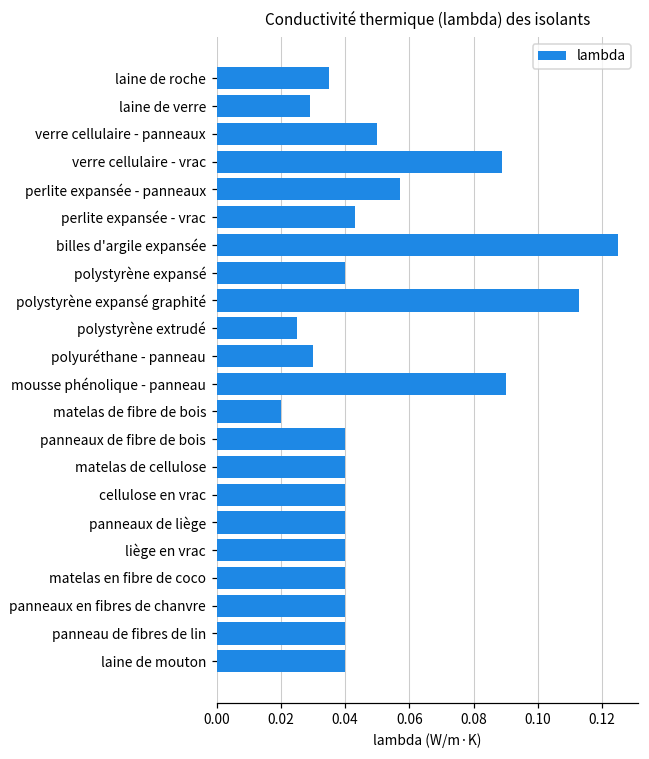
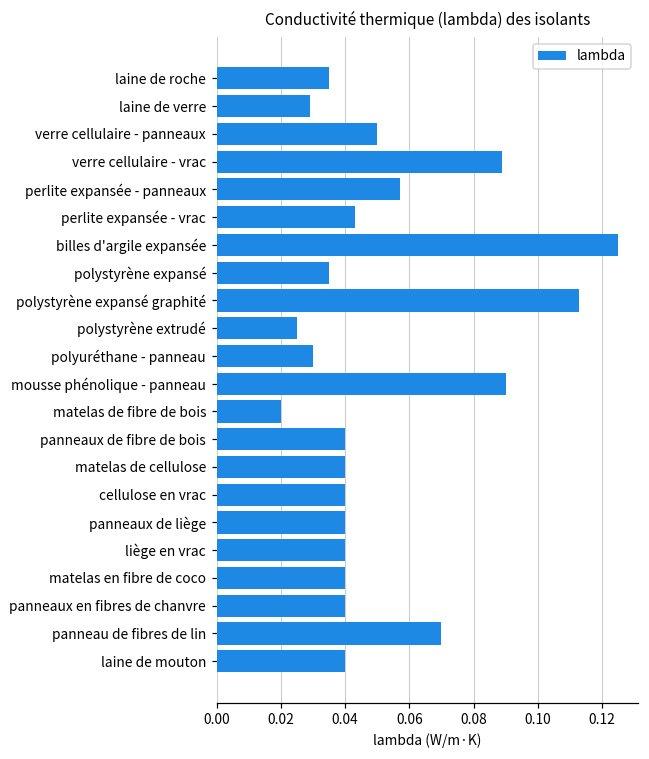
  {
    "laine de roche": 0.035,
    "laine de verre": 0.029,
    "verre cellulaire - panneaux": 0.050,
    "verre cellulaire - vrac": 0.089,
    "perlite expansée - panneaux": 0.057,
    "perlite expansée - vrac": 0.043,
    "billes d'argile expansée": 0.125,
-   "polystyrène expansé": 0.040,
+   "polystyrène expansé": 0.035,
    "polystyrène expansé graphité": 0.113,
    "polystyrène extrudé": 0.025,
    "polyuréthane - panneau": 0.030,
    "mousse phénolique - panneau": 0.090,
    "matelas de fibre de bois": 0.020,
    "panneaux de fibre de bois": 0.040,
    "matelas de cellulose": 0.040,
    "cellulose en vrac": 0.040,
    "panneaux de liège": 0.040,
    "liège en vrac": 0.040,
    "matelas en fibre de coco": 0.040,
    "panneaux en fibres de chanvre": 0.040,
-   "panneau de fibres de lin": 0.04,
+   "panneau de fibres de lin": 0.07,
    "laine de mouton": 0.040
  }
